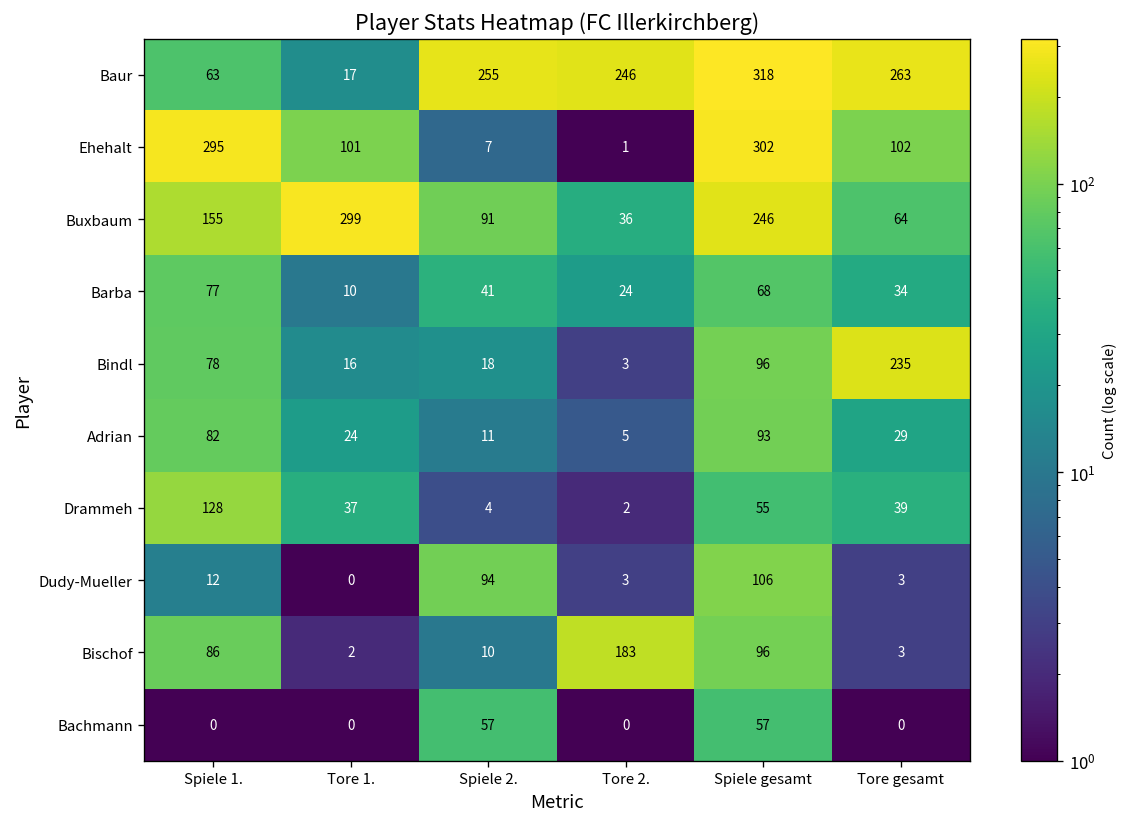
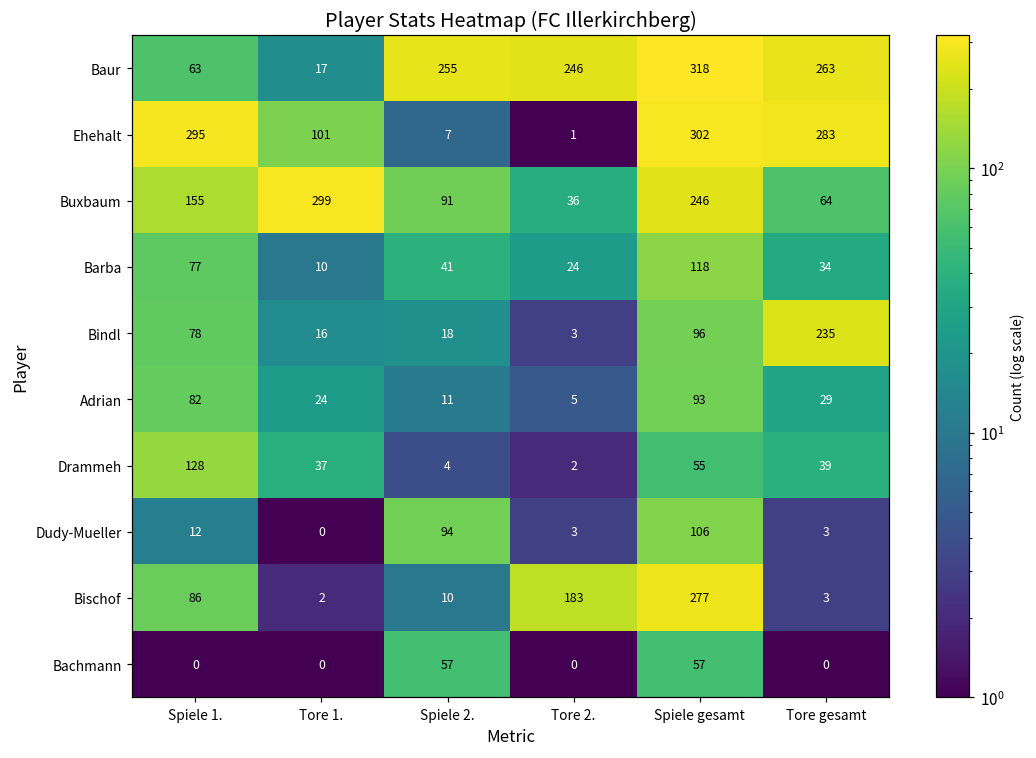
  {
    "Baur": {
      "Spiele 1.": 63,
      "Tore 1.": 17,
      "Spiele 2.": 255,
      "Tore 2.": 246,
      "Spiele gesamt": 318,
      "Tore gesamt": 263
    },
    "Ehehalt": {
      "Spiele 1.": 295,
      "Tore 1.": 101,
      "Spiele 2.": 7,
      "Tore 2.": 1,
      "Spiele gesamt": 302,
-     "Tore gesamt": 102
+     "Tore gesamt": 283
    },
    "Buxbaum": {
      "Spiele 1.": 155,
      "Tore 1.": 299,
      "Spiele 2.": 91,
      "Tore 2.": 36,
      "Spiele gesamt": 246,
      "Tore gesamt": 64
    },
    "Barba": {
      "Spiele 1.": 77,
      "Tore 1.": 10,
      "Spiele 2.": 41,
      "Tore 2.": 24,
-     "Spiele gesamt": 68,
+     "Spiele gesamt": 118,
      "Tore gesamt": 34
    },
    "Bindl": {
      "Spiele 1.": 78,
      "Tore 1.": 16,
      "Spiele 2.": 18,
      "Tore 2.": 3,
      "Spiele gesamt": 96,
      "Tore gesamt": 235
    },
    "Adrian": {
      "Spiele 1.": 82,
      "Tore 1.": 24,
      "Spiele 2.": 11,
      "Tore 2.": 5,
      "Spiele gesamt": 93,
      "Tore gesamt": 29
    },
    "Drammeh": {
      "Spiele 1.": 128,
      "Tore 1.": 37,
      "Spiele 2.": 4,
      "Tore 2.": 2,
      "Spiele gesamt": 55,
      "Tore gesamt": 39
    },
    "Dudy-Mueller": {
      "Spiele 1.": 12,
      "Tore 1.": 0,
      "Spiele 2.": 94,
      "Tore 2.": 3,
      "Spiele gesamt": 106,
      "Tore gesamt": 3
    },
    "Bischof": {
      "Spiele 1.": 86,
      "Tore 1.": 2,
      "Spiele 2.": 10,
      "Tore 2.": 183,
-     "Spiele gesamt": 96,
+     "Spiele gesamt": 277,
      "Tore gesamt": 3
    },
    "Bachmann": {
      "Spiele 1.": 0,
      "Tore 1.": 0,
      "Spiele 2.": 57,
      "Tore 2.": 0,
      "Spiele gesamt": 57,
      "Tore gesamt": 0
    }
  }
